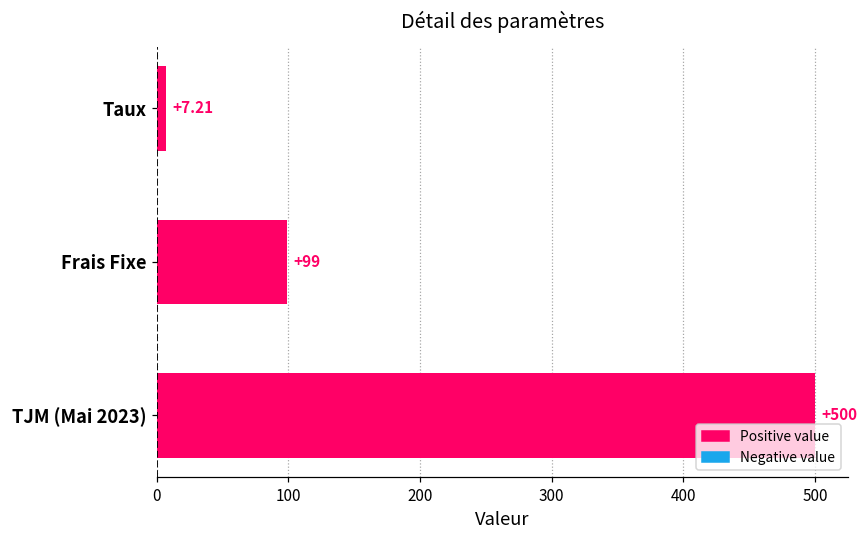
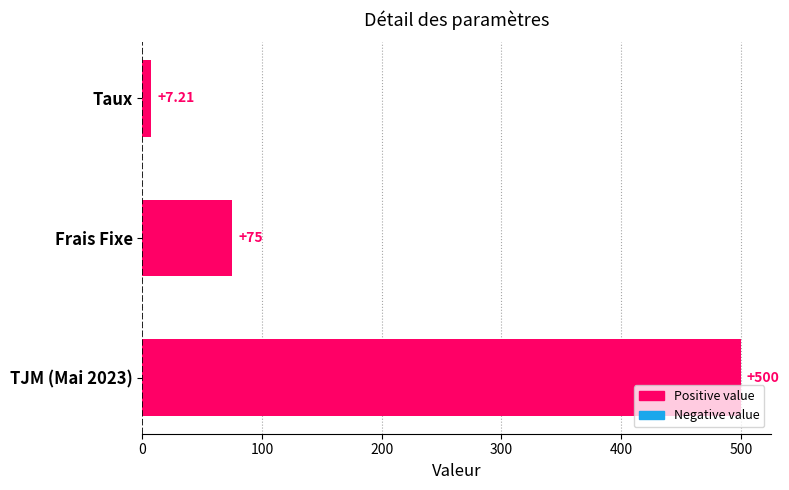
  {
    "Taux": "+7.21",
-   "Frais Fixe": "+99",
+   "Frais Fixe": "+75",
    "TJM (Mai 2023)": "+500"
  }
